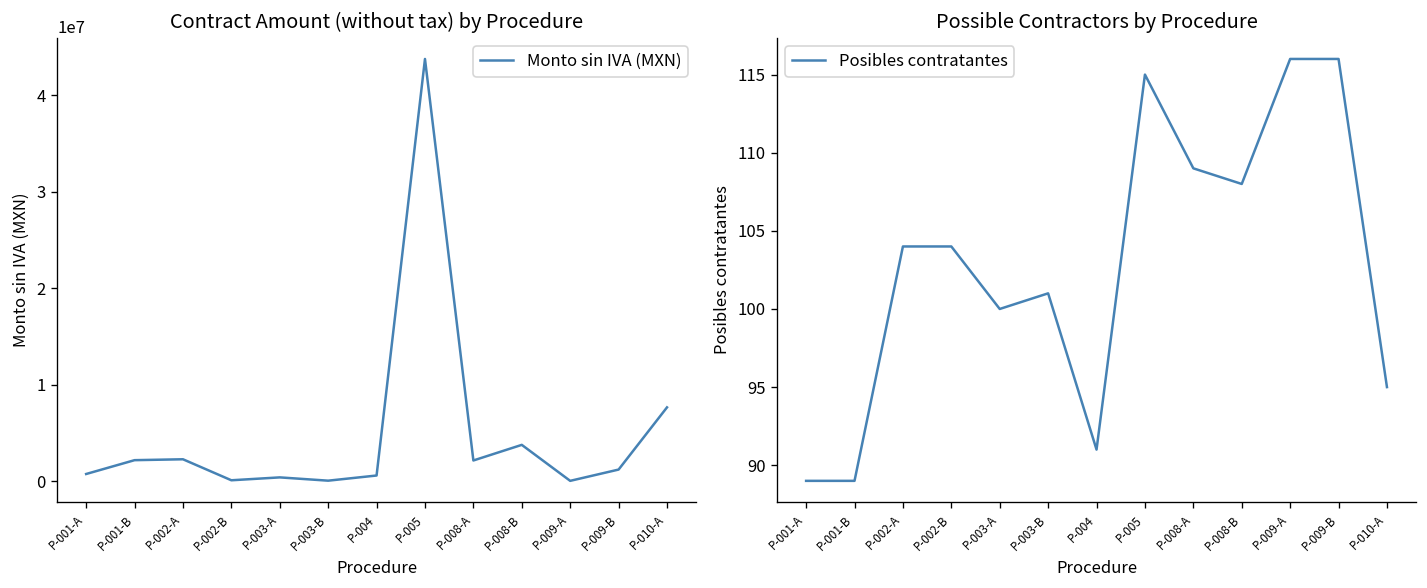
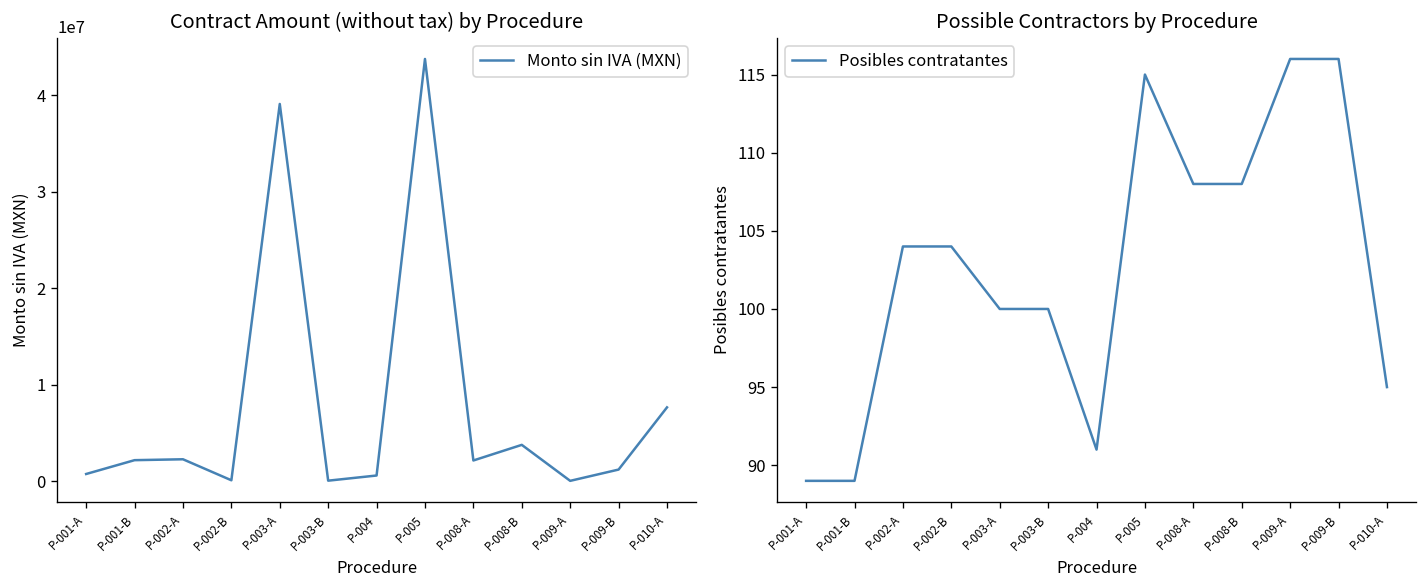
  {
    "Contract Amount (without tax) by Procedure": {
      "P-001-A": 1000000,
      "P-001-B": 2000000,
      "P-002-A": 2000000,
      "P-002-B": 0,
-     "P-003-A": 0,
+     "P-003-A": 39000000,
      "P-003-B": 0,
      "P-004": 1000000,
      "P-005": 44000000,
      "P-008-A": 2000000,
      "P-008-B": 4000000,
      "P-009-A": 0,
      "P-009-B": 1000000,
      "P-010-A": 8000000
    },
    "Possible Contractors by Procedure": {
      "P-001-A": 89,
      "P-001-B": 89,
      "P-002-A": 104,
      "P-002-B": 104,
      "P-003-A": 100,
-     "P-003-B": 101,
+     "P-003-B": 100,
      "P-004": 91,
      "P-005": 115,
-     "P-008-A": 109,
+     "P-008-A": 108,
      "P-008-B": 108,
      "P-009-A": 116,
      "P-009-B": 116,
      "P-010-A": 95
    }
  }
